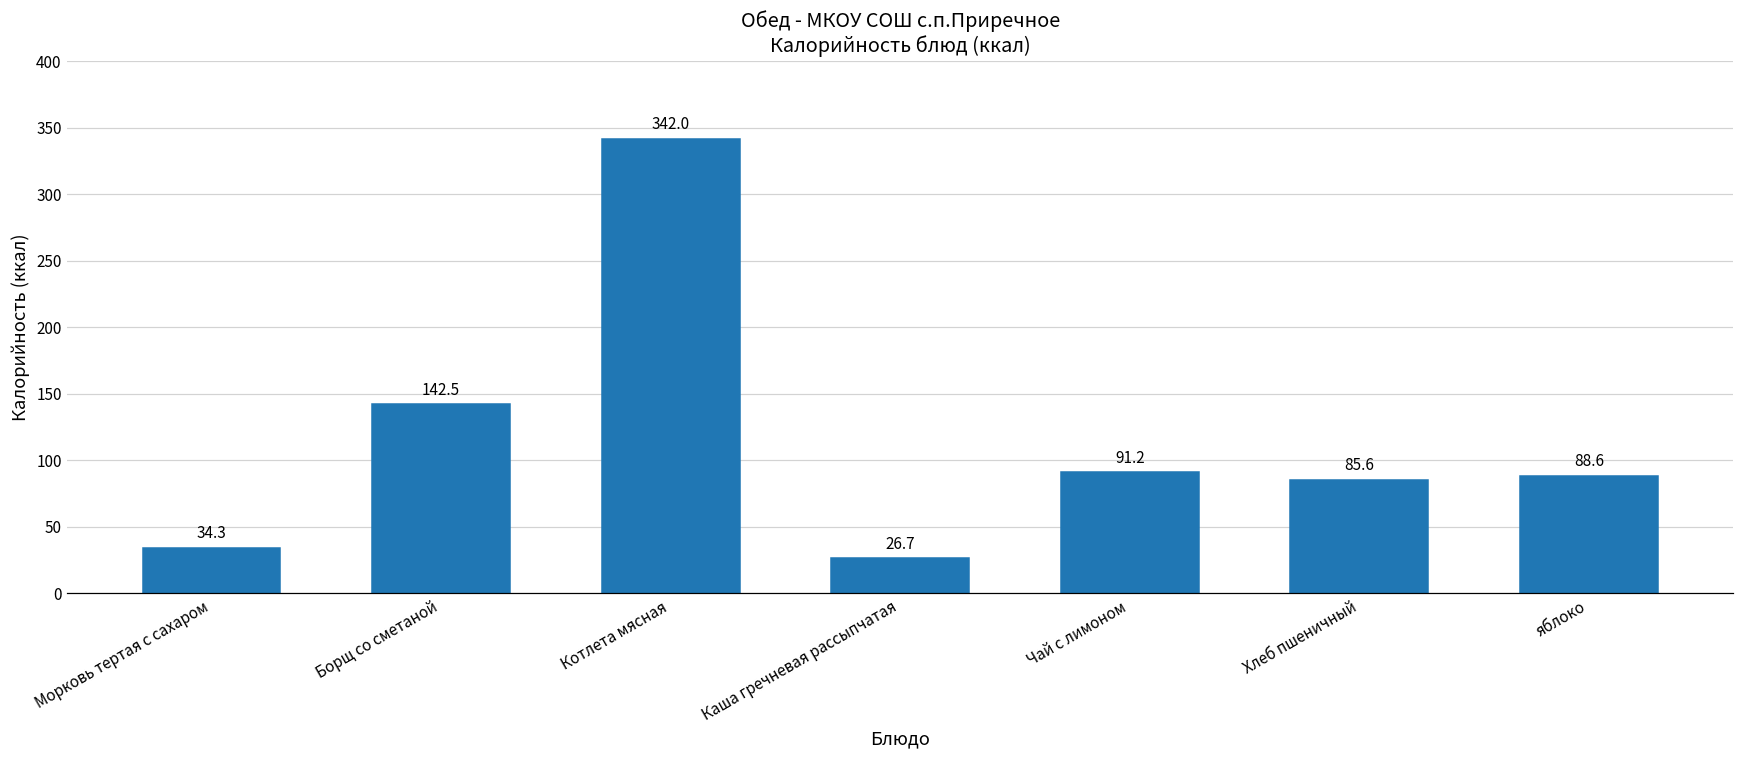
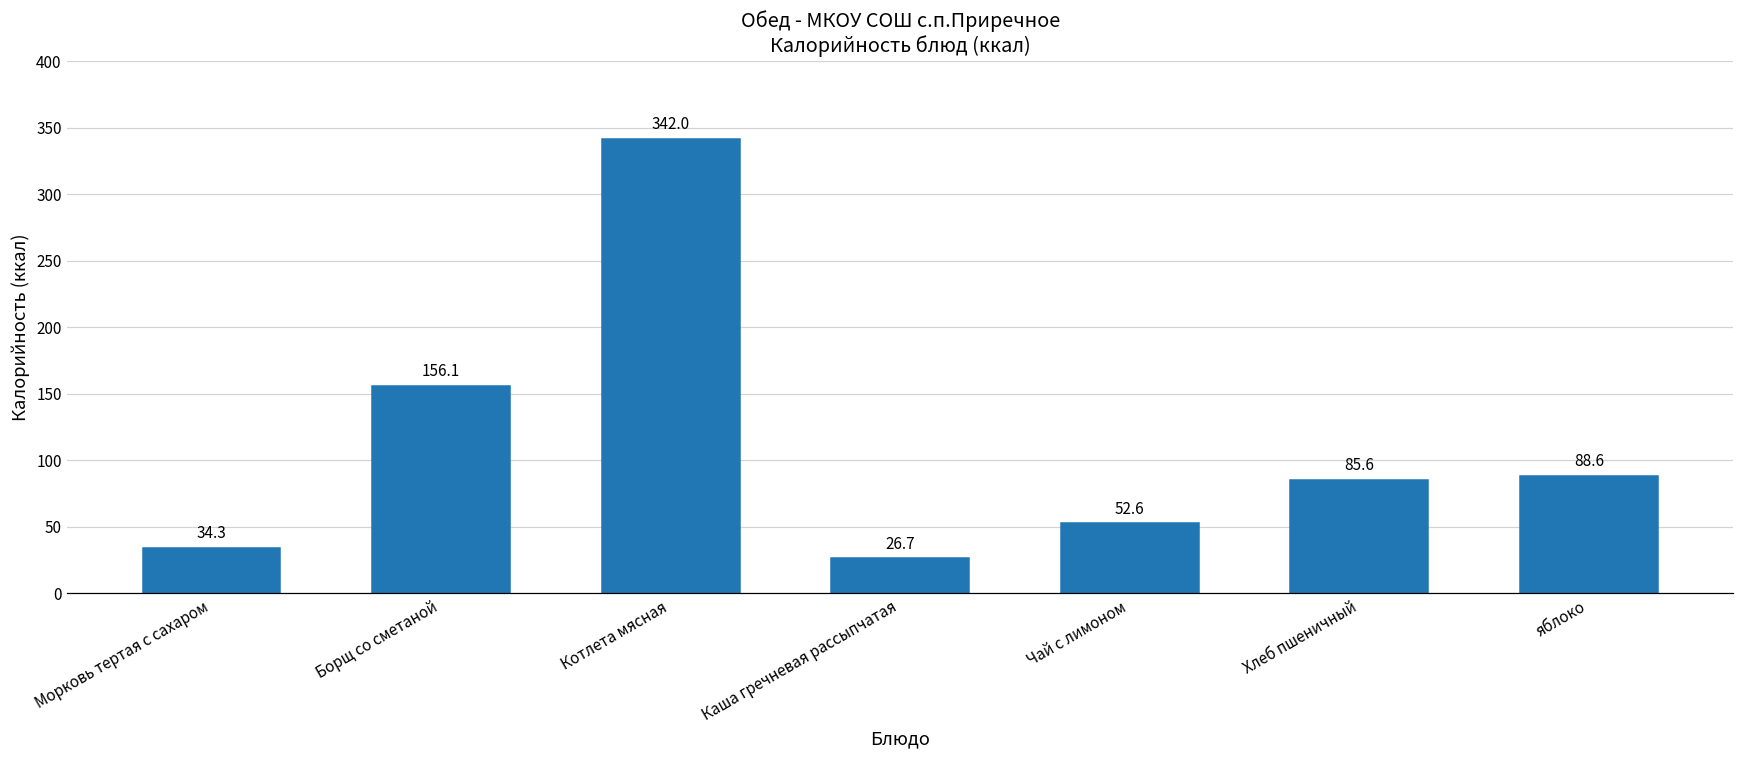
  {
    "Морковь тертая с сахаром": 34.3,
-   "Борщ со сметаной": 142.5,
+   "Борщ со сметаной": 156.1,
    "Котлета мясная": 342.0,
    "Каша гречневая рассыпчатая": 26.7,
-   "Чай с лимоном": 91.2,
+   "Чай с лимоном": 52.6,
    "Хлеб пшеничный": 85.6,
    "яблоко": 88.6
  }
